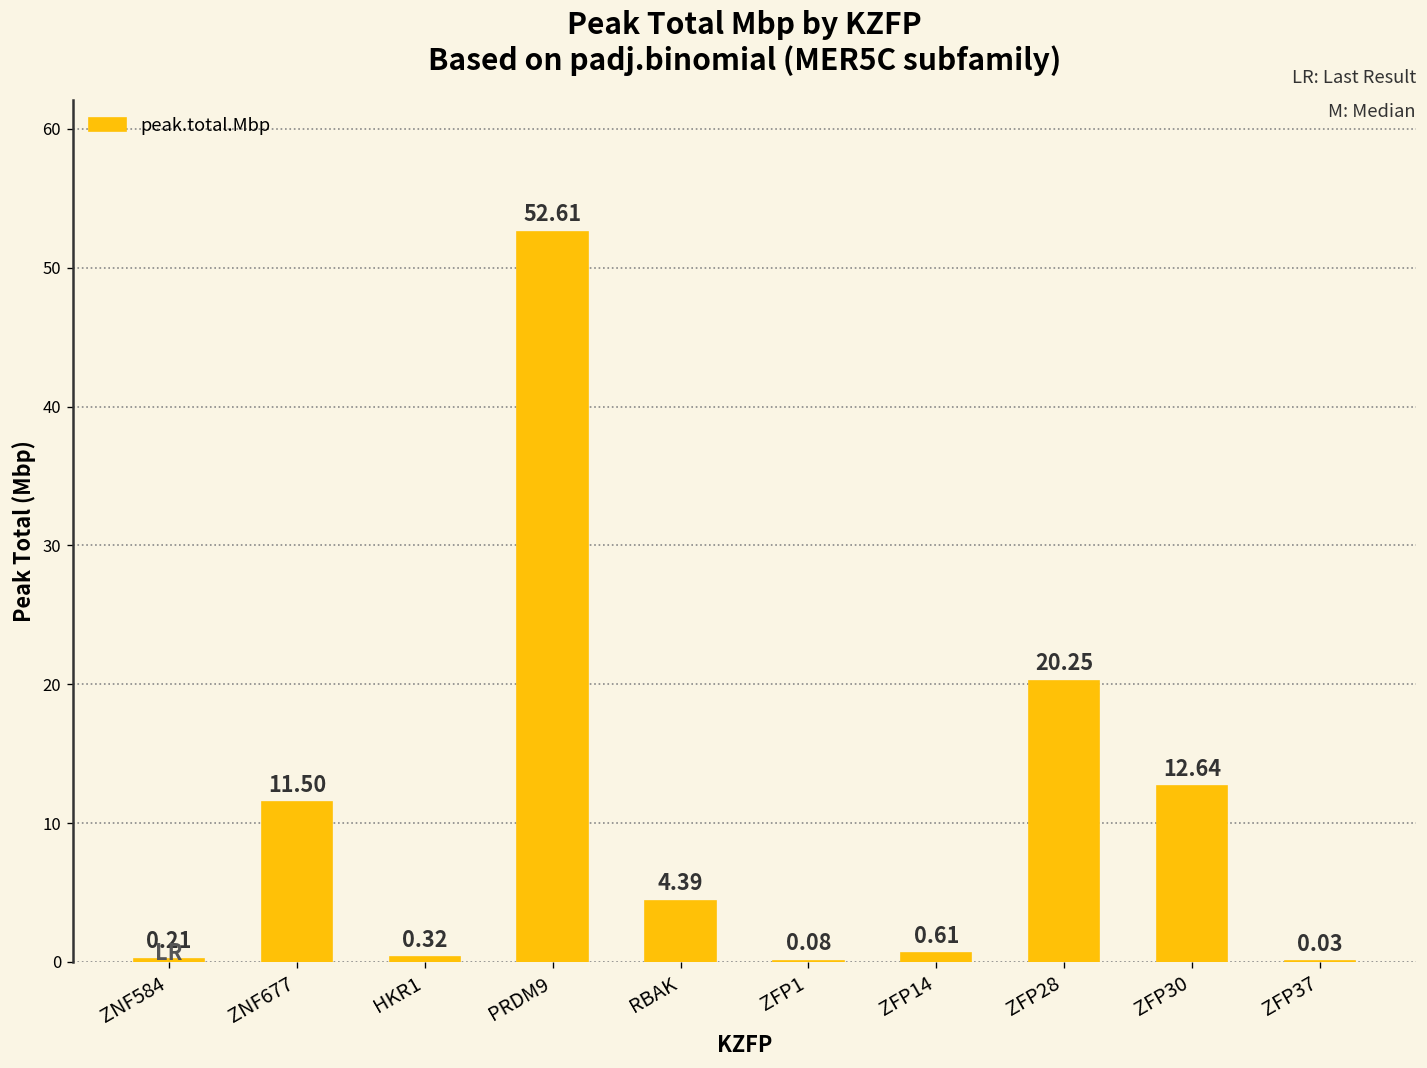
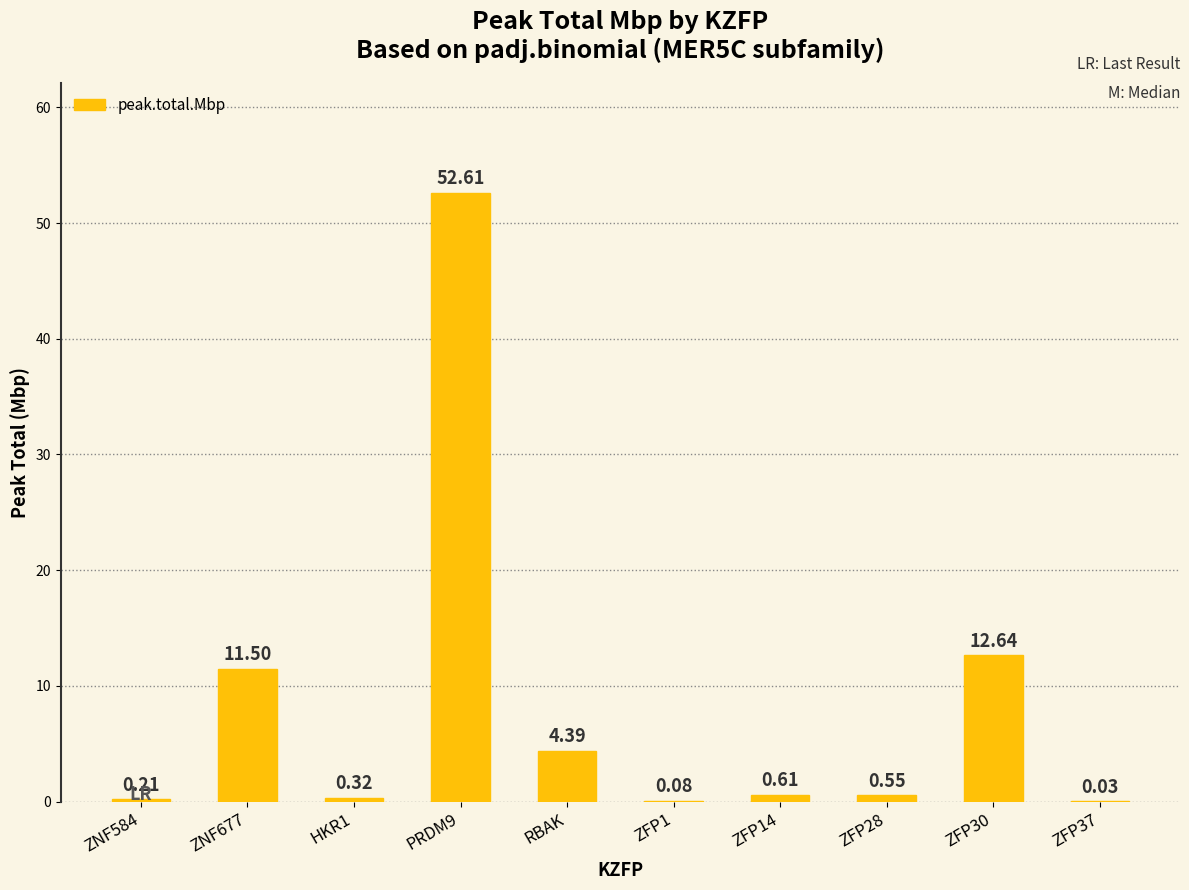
  {
    "ZNF677": 11.50,
    "HKR1": 0.32,
    "PRDM9": 52.61,
    "RBAK": 4.39,
    "ZFP1": 0.08,
    "ZFP14": 0.61,
-   "ZFP28": 20.25,
+   "ZFP28": 0.55,
    "ZFP30": 12.64,
    "ZFP37": 0.03
  }
